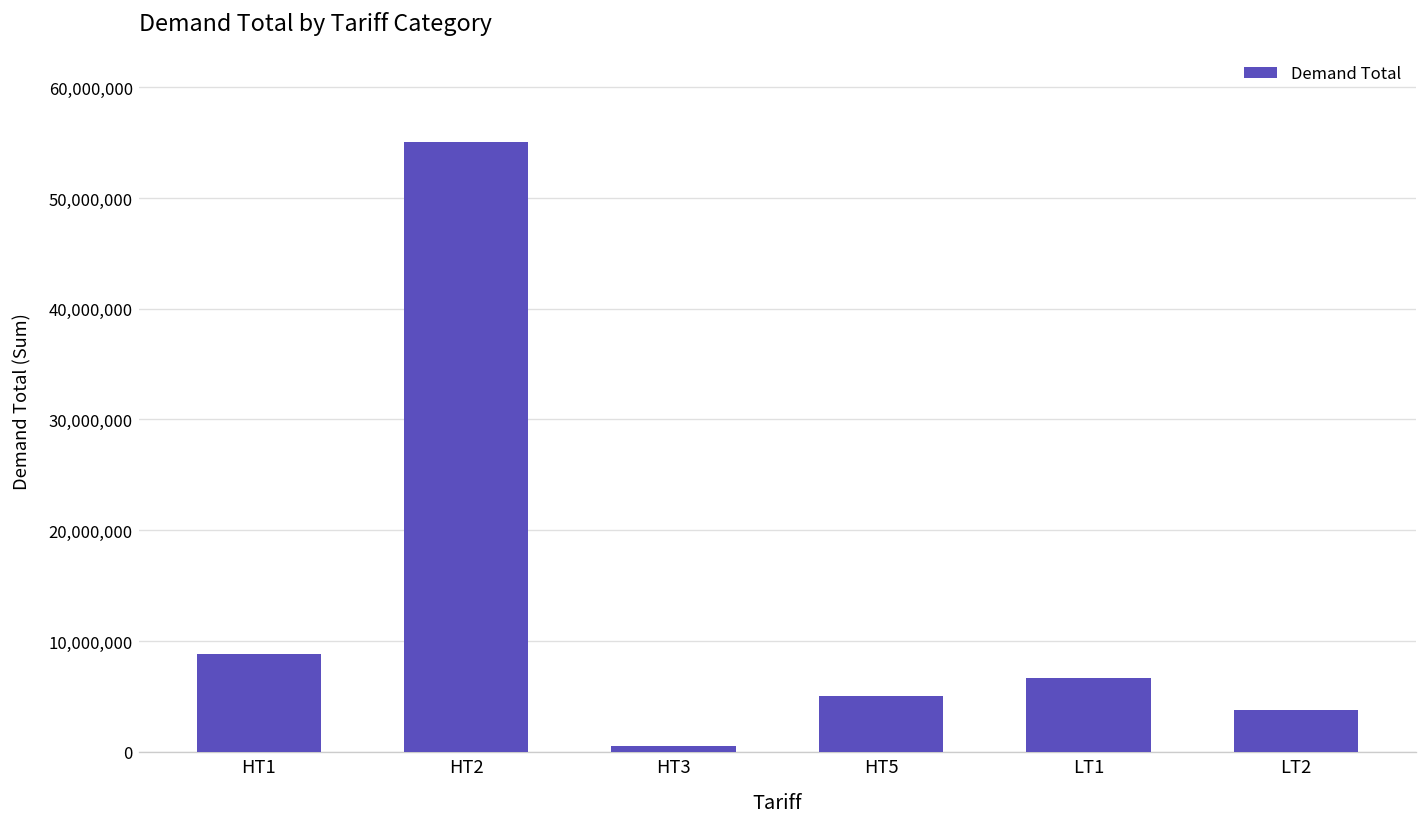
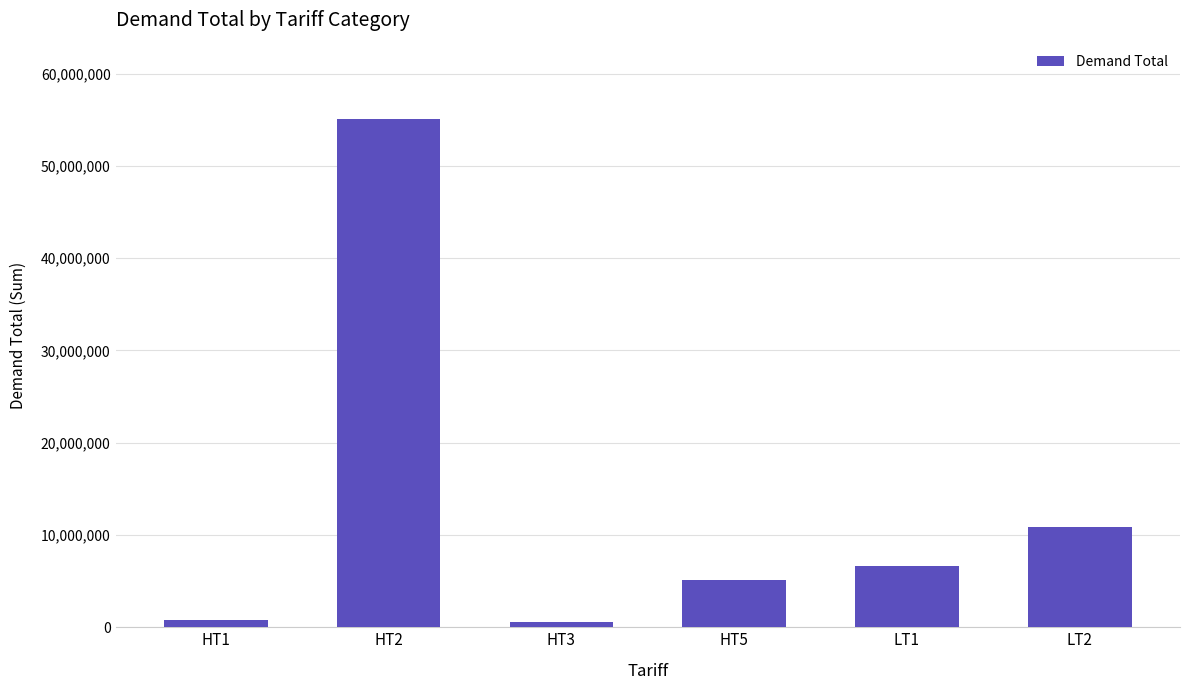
  {
-   "HT1": "9,000,000",
+   "HT1": "1,000,000",
    "HT2": "55,000,000",
    "HT3": "1,000,000",
    "HT5": "5,000,000",
    "LT1": "7,000,000",
-   "LT2": "4,000,000"
+   "LT2": "11,000,000"
  }
